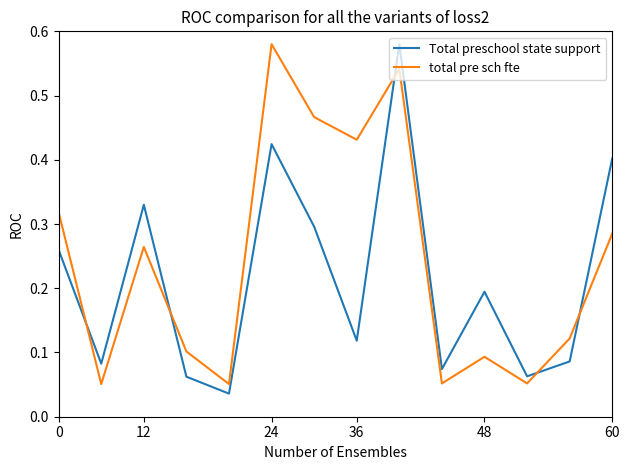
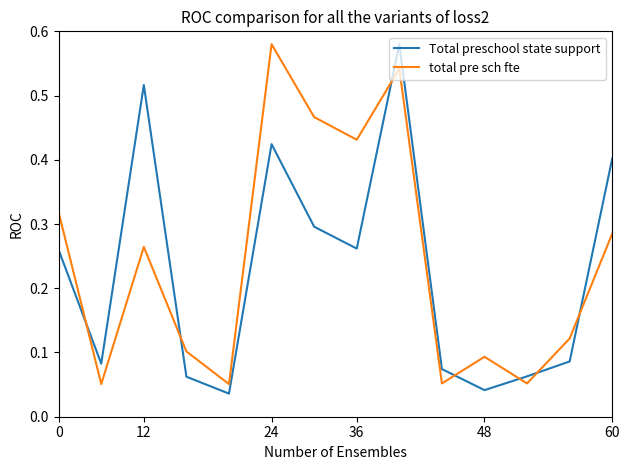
  {
    "Total preschool state support": {
      "0": 0.26,
-     "12": 0.33,
+     "12": 0.52,
      "24": 0.42,
-     "36": 0.12,
-     "48": 0.19,
+     "36": 0.26,
+     "48": 0.04,
      "60": 0.40
    },
    "total pre sch fte": {
      "0": 0.32,
      "12": 0.26,
      "24": 0.58,
      "36": 0.43,
      "48": 0.09,
      "60": 0.29
    }
  }
